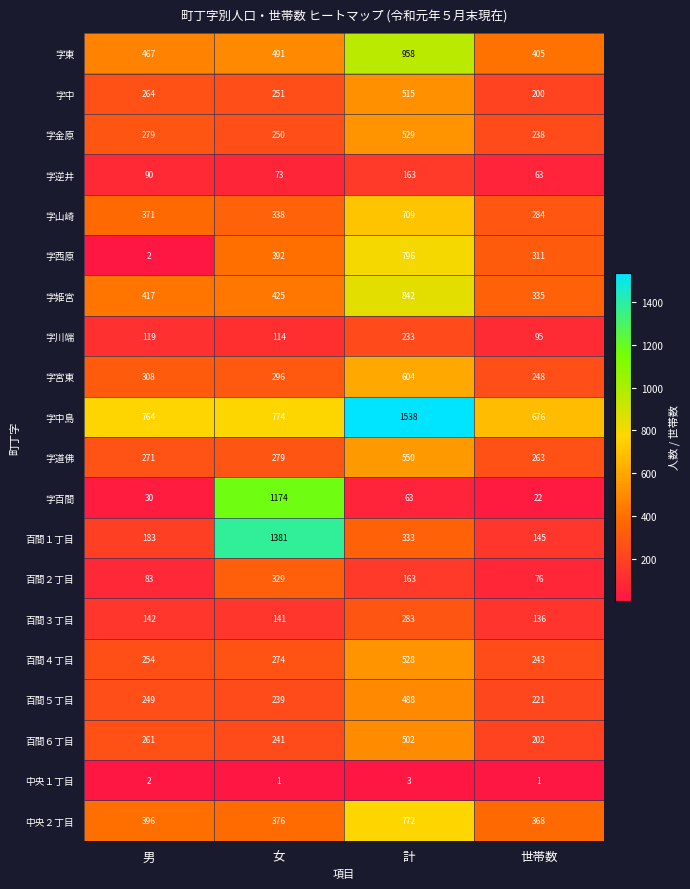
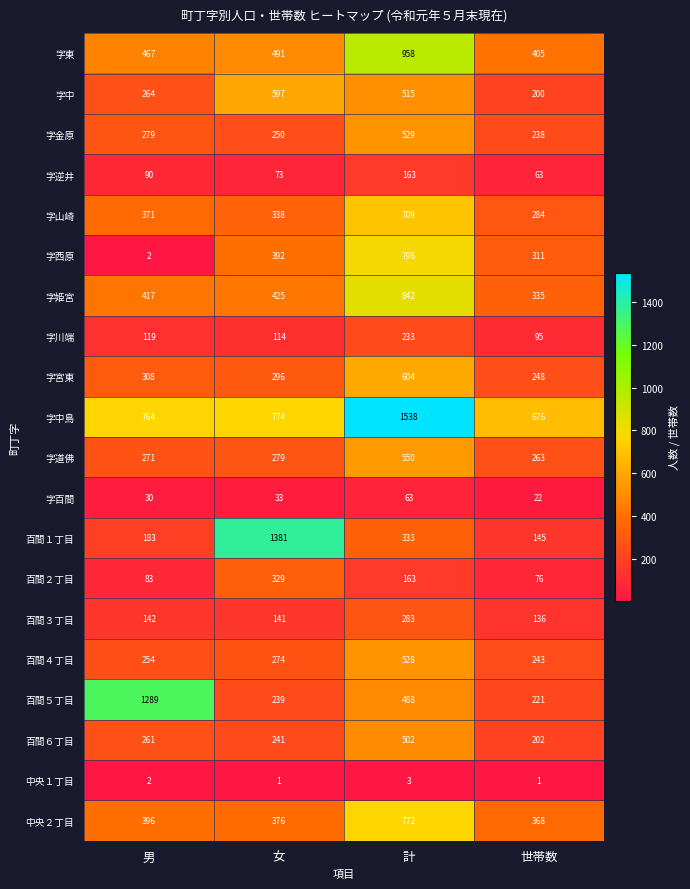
  {
    "字東": {
      "男": 467,
      "女": 491,
      "計": 958,
      "世帯数": 405
    },
    "字中": {
      "男": 264,
-     "女": 251,
+     "女": 597,
      "計": 515,
      "世帯数": 200
    },
    "字金原": {
      "男": 279,
      "女": 250,
      "計": 529,
      "世帯数": 238
    },
    "字逆井": {
      "男": 90,
      "女": 73,
      "計": 163,
      "世帯数": 63
    },
    "字山崎": {
      "男": 371,
      "女": 338,
      "計": 709,
      "世帯数": 284
    },
    "字西原": {
      "男": 2,
      "女": 392,
      "計": 796,
      "世帯数": 311
    },
    "字姫宮": {
      "男": 417,
      "女": 425,
      "計": 842,
      "世帯数": 335
    },
    "字川端": {
      "男": 119,
      "女": 114,
      "計": 233,
      "世帯数": 95
    },
    "字宮東": {
      "男": 308,
      "女": 296,
      "計": 604,
      "世帯数": 248
    },
    "字中島": {
      "男": 764,
      "女": 774,
      "計": 1538,
      "世帯数": 676
    },
    "字道佛": {
      "男": 271,
      "女": 279,
      "計": 550,
      "世帯数": 263
    },
    "字百間": {
      "男": 30,
-     "女": 1174,
+     "女": 33,
      "計": 63,
      "世帯数": 22
    },
    "百間１丁目": {
      "男": 183,
      "女": 1381,
      "計": 333,
      "世帯数": 145
    },
    "百間２丁目": {
      "男": 83,
      "女": 329,
      "計": 163,
      "世帯数": 76
    },
    "百間３丁目": {
      "男": 142,
      "女": 141,
      "計": 283,
      "世帯数": 136
    },
    "百間４丁目": {
      "男": 254,
      "女": 274,
      "計": 528,
      "世帯数": 243
    },
    "百間５丁目": {
-     "男": 249,
+     "男": 1289,
      "女": 239,
      "計": 488,
      "世帯数": 221
    },
    "百間６丁目": {
      "男": 261,
      "女": 241,
      "計": 502,
      "世帯数": 202
    },
    "中央１丁目": {
      "男": 2,
      "女": 1,
      "計": 3,
      "世帯数": 1
    },
    "中央２丁目": {
      "男": 396,
      "女": 376,
      "計": 772,
      "世帯数": 368
    }
  }
